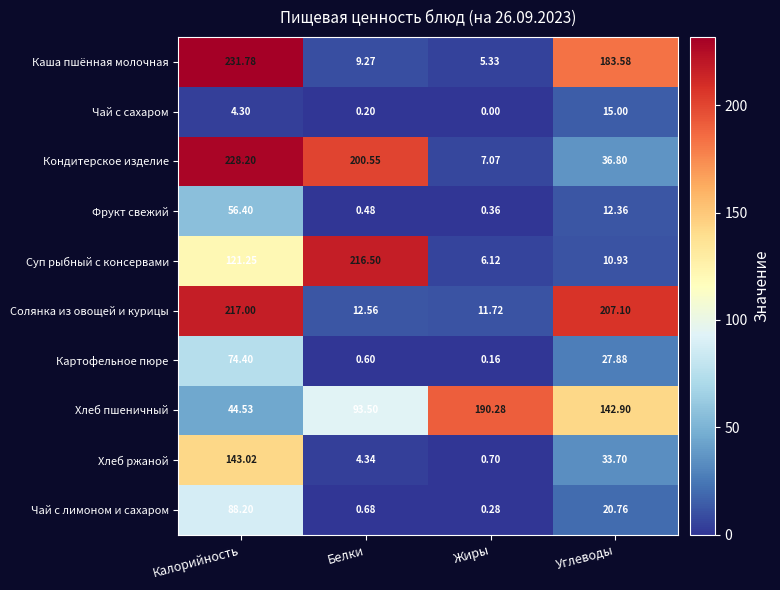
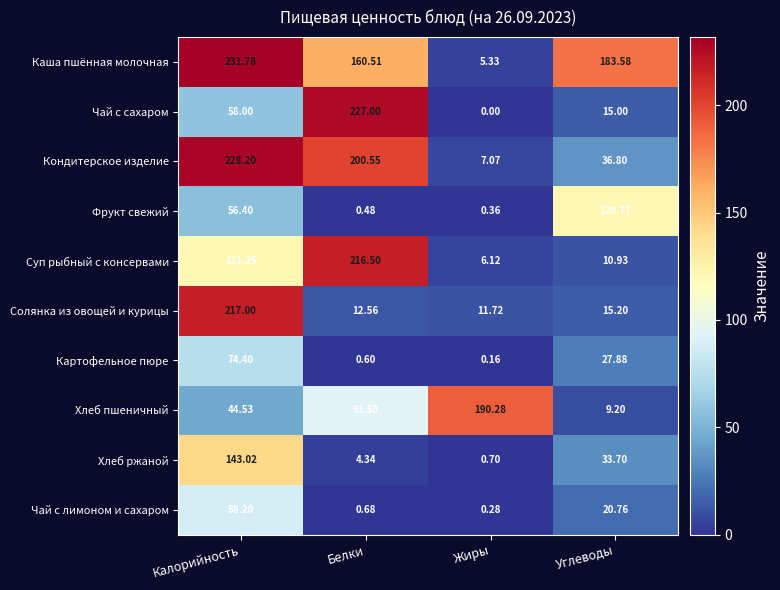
  {
    "Каша пшённая молочная": {
      "Калорийность": 231.78,
-     "Белки": 9.27,
+     "Белки": 160.51,
      "Жиры": 5.33,
      "Углеводы": 183.58
    },
    "Чай с сахаром": {
-     "Калорийность": 4.30,
-     "Белки": 0.20,
+     "Калорийность": 58.00,
+     "Белки": 227.00,
      "Жиры": 0.00,
      "Углеводы": 15.00
    },
    "Кондитерское изделие": {
      "Калорийность": 228.20,
      "Белки": 200.55,
      "Жиры": 7.07,
      "Углеводы": 36.80
    },
    "Фрукт свежий": {
      "Калорийность": 56.40,
      "Белки": 0.48,
      "Жиры": 0.36,
-     "Углеводы": 12.36
+     "Углеводы": 120.77
    },
    "Суп рыбный с консервами": {
      "Калорийность": 121.25,
      "Белки": 216.50,
      "Жиры": 6.12,
      "Углеводы": 10.93
    },
    "Солянка из овощей и курицы": {
      "Калорийность": 217.00,
      "Белки": 12.56,
      "Жиры": 11.72,
-     "Углеводы": 207.10
+     "Углеводы": 15.20
    },
    "Картофельное пюре": {
      "Калорийность": 74.40,
      "Белки": 0.60,
      "Жиры": 0.16,
      "Углеводы": 27.88
    },
    "Хлеб пшеничный": {
      "Калорийность": 44.53,
      "Жиры": 190.28,
-     "Углеводы": 142.90
+     "Углеводы": 9.20
    },
    "Хлеб ржаной": {
      "Калорийность": 143.02,
      "Белки": 4.34,
      "Жиры": 0.70,
      "Углеводы": 33.70
    },
    "Чай с лимоном и сахаром": {
      "Белки": 0.68,
      "Жиры": 0.28,
      "Углеводы": 20.76
    }
  }
